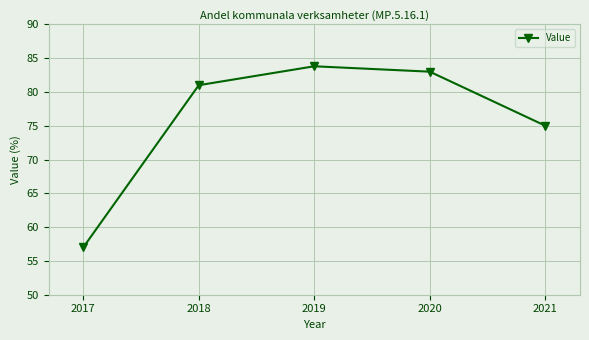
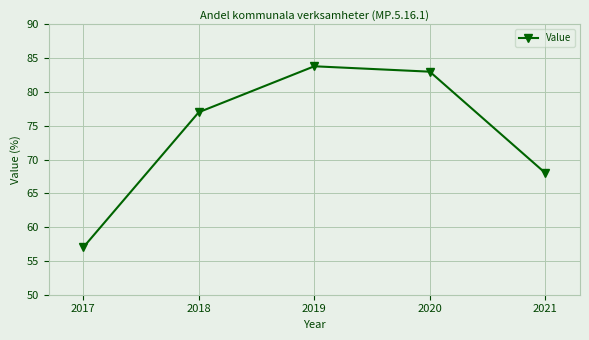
  {
    "2017": 57,
-   "2018": 81,
+   "2018": 77,
    "2019": 84,
    "2020": 83,
-   "2021": 75
+   "2021": 68
  }
